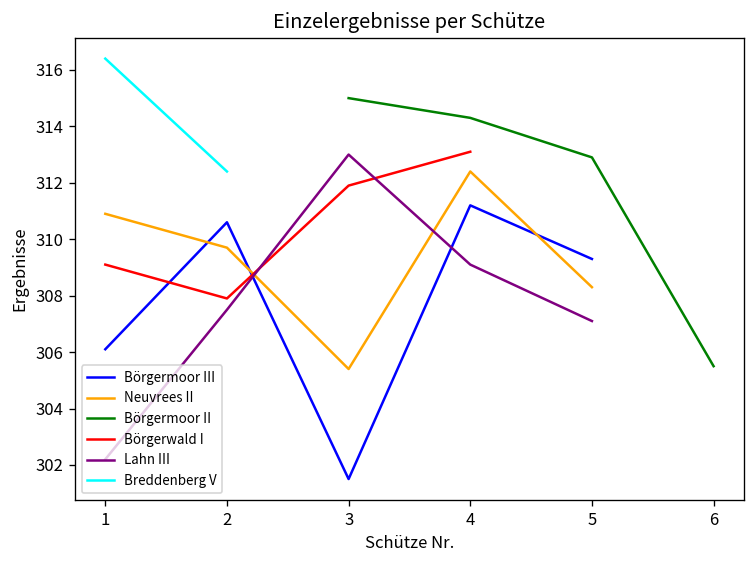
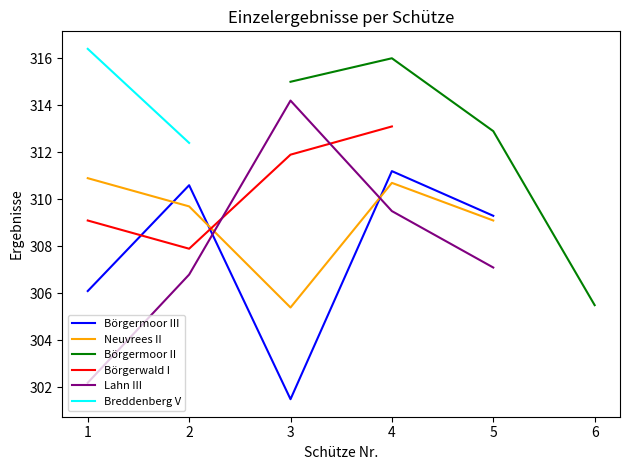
  {
    "Börgermoor III": {
      "1": 306.1,
      "2": 310.6,
      "3": 301.5,
      "4": 311.2,
      "5": 309.3
    },
    "Neuvrees II": {
      "1": 310.9,
      "2": 309.7,
      "3": 305.4,
-     "4": 312.4,
-     "5": 308.3
+     "4": 310.7,
+     "5": 309.1
    },
    "Börgermoor II": {
      "1": 309.8,
      "3": 315.0,
-     "4": 314.3,
+     "4": 316.0,
      "5": 312.9,
      "6": 305.5
    },
    "Börgerwald I": {
      "1": 309.1,
      "2": 307.9,
      "3": 311.9,
      "4": 313.1
    },
    "Lahn III": {
-     "2": 307.5,
-     "3": 313.0,
-     "4": 309.1,
+     "2": 306.8,
+     "3": 314.2,
+     "4": 309.5,
      "5": 307.1
    },
    "Breddenberg V": {
      "1": 316.4,
      "2": 312.4
    }
  }
